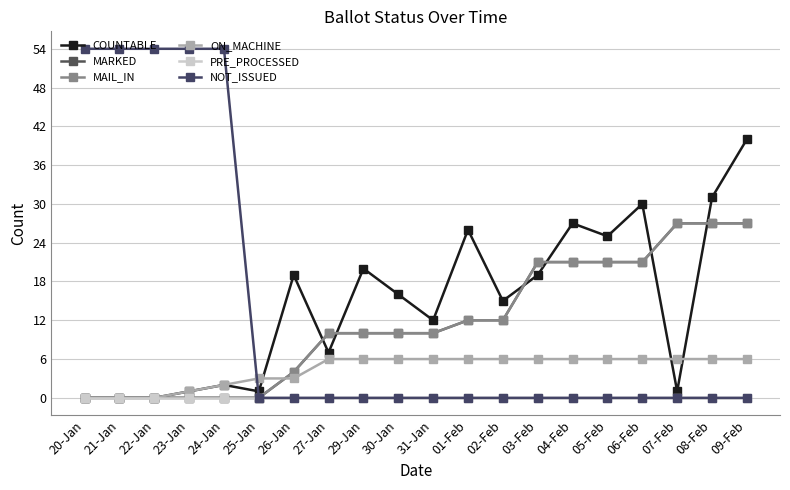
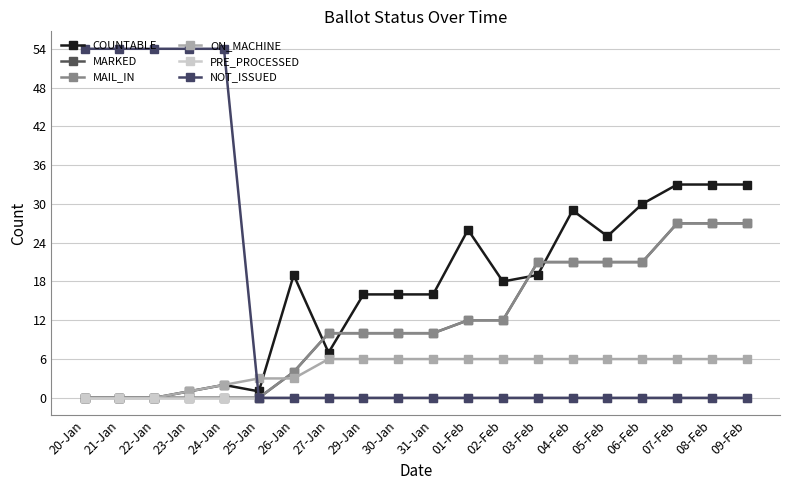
  {
    "COUNTABLE": {
      "25-Jan": 1,
      "26-Jan": 19,
      "27-Jan": 7,
-     "29-Jan": 20,
+     "29-Jan": 16,
      "30-Jan": 16,
-     "31-Jan": 12,
+     "31-Jan": 16,
      "01-Feb": 26,
-     "02-Feb": 15,
+     "02-Feb": 18,
      "03-Feb": 19,
-     "04-Feb": 27,
+     "04-Feb": 29,
      "05-Feb": 25,
      "06-Feb": 30,
-     "07-Feb": 1,
-     "08-Feb": 31,
-     "09-Feb": 40
+     "07-Feb": 33,
+     "08-Feb": 33,
+     "09-Feb": 33
    },
    "NOT_ISSUED": {
      "20-Jan": 54,
      "21-Jan": 54,
      "22-Jan": 54,
      "23-Jan": 54,
      "24-Jan": 54
    }
  }
